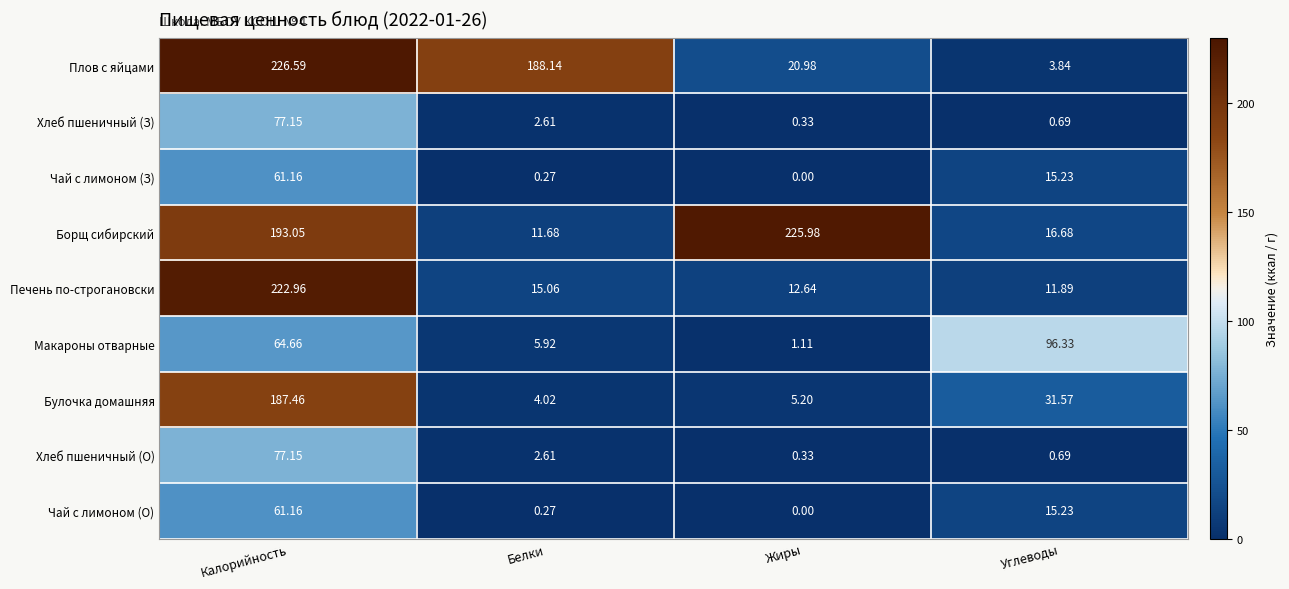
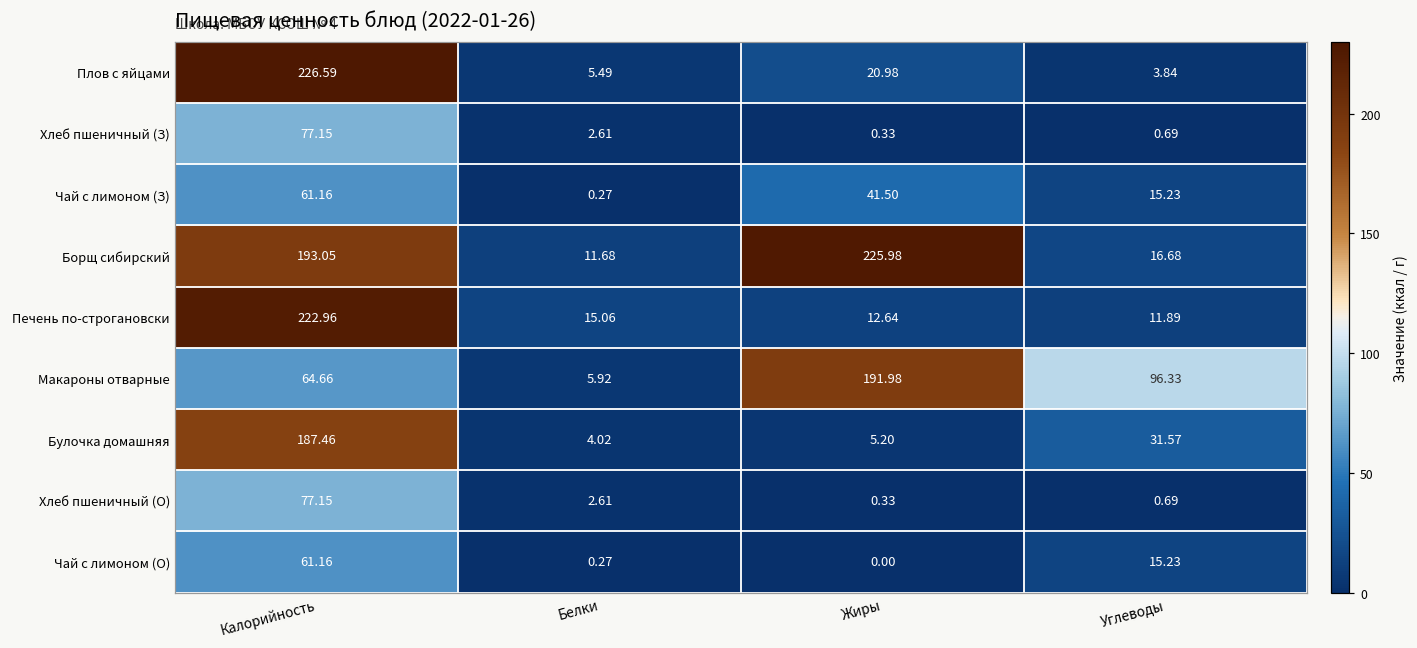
  {
    "Плов с яйцами": {
      "Калорийность": 226.59,
-     "Белки": 188.14,
+     "Белки": 5.49,
      "Жиры": 20.98,
      "Углеводы": 3.84
    },
    "Хлеб пшеничный (З)": {
      "Калорийность": 77.15,
      "Белки": 2.61,
      "Жиры": 0.33,
      "Углеводы": 0.69
    },
    "Чай с лимоном (З)": {
      "Калорийность": 61.16,
      "Белки": 0.27,
-     "Жиры": 0.00,
+     "Жиры": 41.50,
      "Углеводы": 15.23
    },
    "Борщ сибирский": {
      "Калорийность": 193.05,
      "Белки": 11.68,
      "Жиры": 225.98,
      "Углеводы": 16.68
    },
    "Печень по-строгановски": {
      "Калорийность": 222.96,
      "Белки": 15.06,
      "Жиры": 12.64,
      "Углеводы": 11.89
    },
    "Макароны отварные": {
      "Калорийность": 64.66,
      "Белки": 5.92,
-     "Жиры": 1.11,
+     "Жиры": 191.98,
      "Углеводы": 96.33
    },
    "Булочка домашняя": {
      "Калорийность": 187.46,
      "Белки": 4.02,
      "Жиры": 5.20,
      "Углеводы": 31.57
    },
    "Хлеб пшеничный (О)": {
      "Калорийность": 77.15,
      "Белки": 2.61,
      "Жиры": 0.33,
      "Углеводы": 0.69
    },
    "Чай с лимоном (О)": {
      "Калорийность": 61.16,
      "Белки": 0.27,
      "Жиры": 0.00,
      "Углеводы": 15.23
    }
  }
